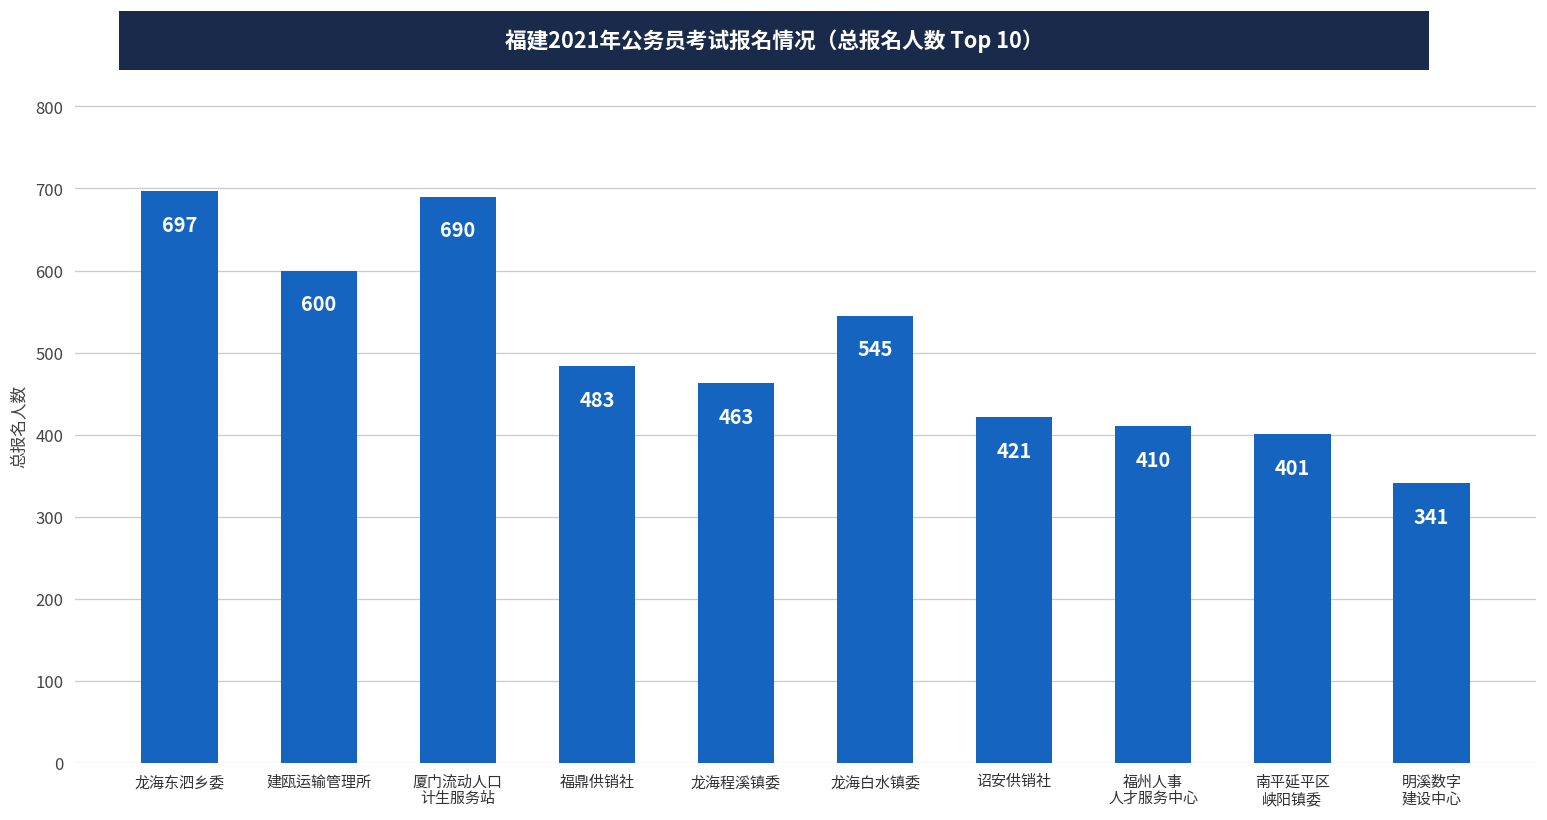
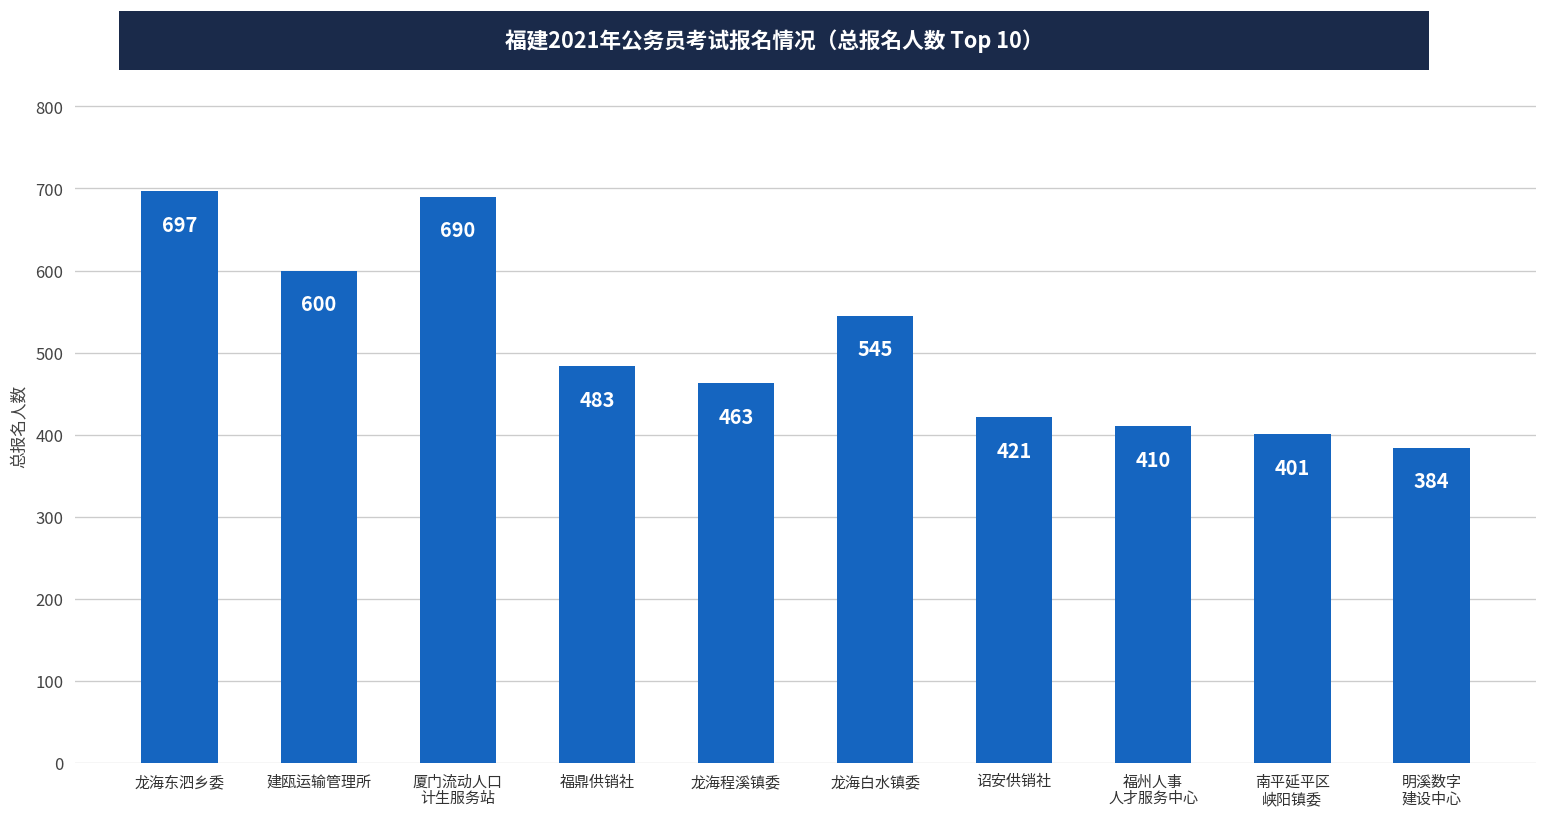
  {
    "龙海东泗乡委": 697,
    "建瓯运输管理所": 600,
    "厦门流动人口 计生服务站": 690,
    "福鼎供销社": 483,
    "龙海程溪镇委": 463,
    "龙海白水镇委": 545,
    "诏安供销社": 421,
    "福州人事 人才服务中心": 410,
    "南平延平区 峡阳镇委": 401,
-   "明溪数字 建设中心": 341
+   "明溪数字 建设中心": 384
  }
